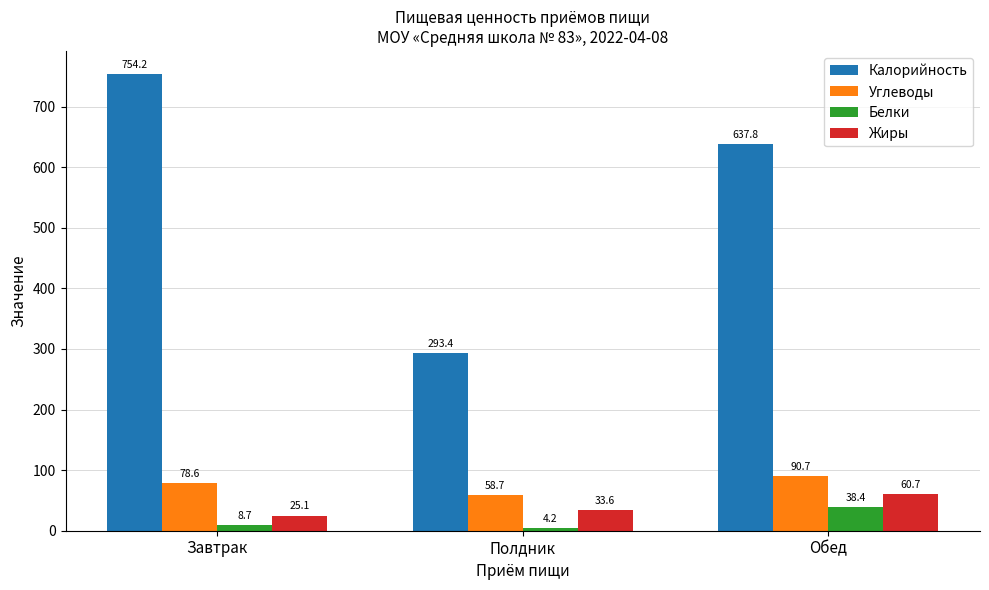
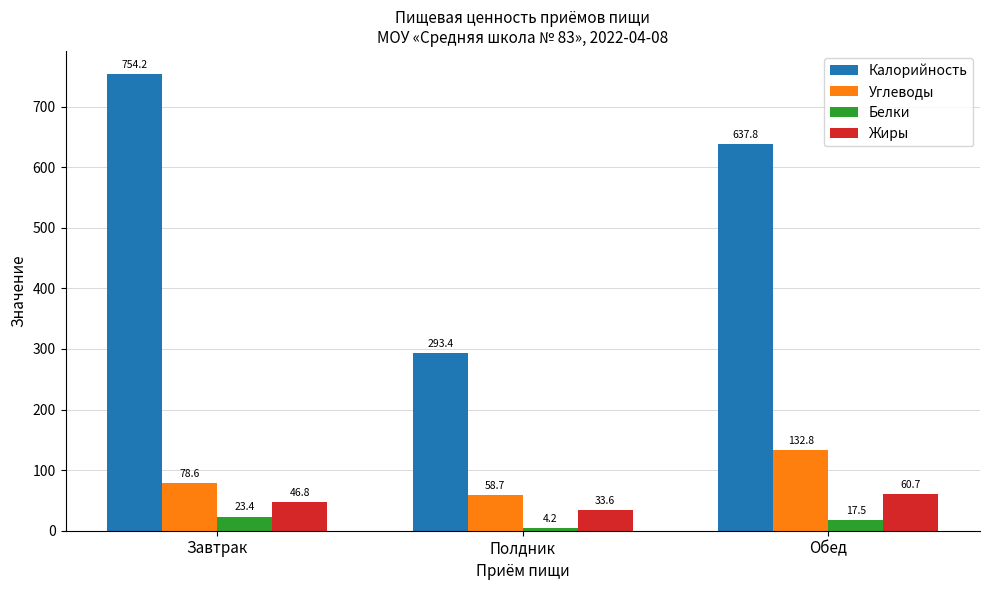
  {
    "Калорийность": {
      "Завтрак": 754.2,
      "Полдник": 293.4,
      "Обед": 637.8
    },
    "Углеводы": {
      "Завтрак": 78.6,
      "Полдник": 58.7,
-     "Обед": 90.7
+     "Обед": 132.8
    },
    "Белки": {
-     "Завтрак": 8.7,
+     "Завтрак": 23.4,
      "Полдник": 4.2,
-     "Обед": 38.4
+     "Обед": 17.5
    },
    "Жиры": {
-     "Завтрак": 25.1,
+     "Завтрак": 46.8,
      "Полдник": 33.6,
      "Обед": 60.7
    }
  }
